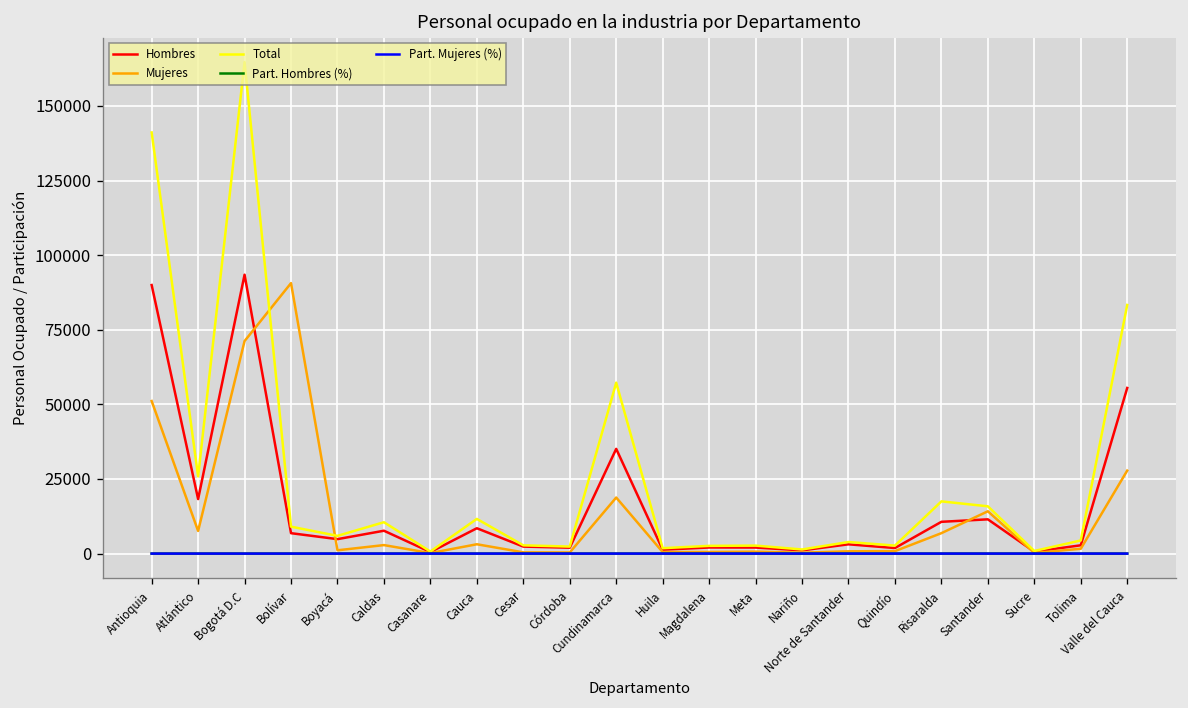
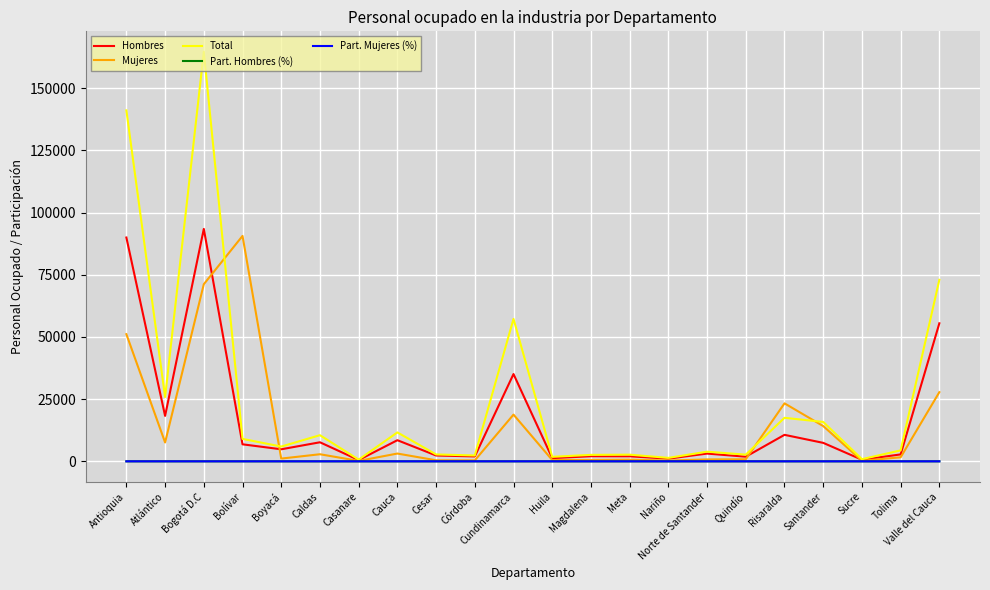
  {
    "Hombres": {
      "Antioquia": 90000,
      "Atlántico": 18000,
      "Bogotá D.C": 93000,
      "Bolívar": 7000,
      "Boyacá": 5000,
      "Caldas": 8000,
      "Cauca": 8000,
      "Cundinamarca": 35000,
      "Risaralda": 11000,
-     "Santander": 11000,
+     "Santander": 7000,
      "Tolima": 3000,
      "Valle del Cauca": 56000
    },
    "Mujeres": {
      "Antioquia": 51000,
      "Atlántico": 8000,
      "Bogotá D.C": 71000,
      "Bolívar": 91000,
      "Boyacá": 1000,
      "Caldas": 3000,
      "Cauca": 3000,
      "Cundinamarca": 19000,
-     "Risaralda": 7000,
+     "Risaralda": 23000,
      "Santander": 14000,
      "Tolima": 2000,
      "Valle del Cauca": 28000
    },
    "Total": {
      "Antioquia": 141000,
      "Atlántico": 26000,
      "Bolívar": 9000,
      "Boyacá": 6000,
      "Caldas": 11000,
      "Cauca": 12000,
      "Cundinamarca": 57000,
      "Risaralda": 17000,
      "Santander": 16000,
      "Tolima": 4000,
-     "Valle del Cauca": 83000
+     "Valle del Cauca": 73000
    },
    "Part. Mujeres (%)": {
      "Antioquia": 0,
      "Atlántico": 0,
      "Bogotá D.C": 0,
      "Bolívar": 0,
      "Boyacá": 0,
      "Caldas": 0,
      "Cauca": 0,
      "Cundinamarca": 0,
      "Risaralda": 0,
      "Santander": 0,
      "Tolima": 0,
      "Valle del Cauca": 0
    }
  }
